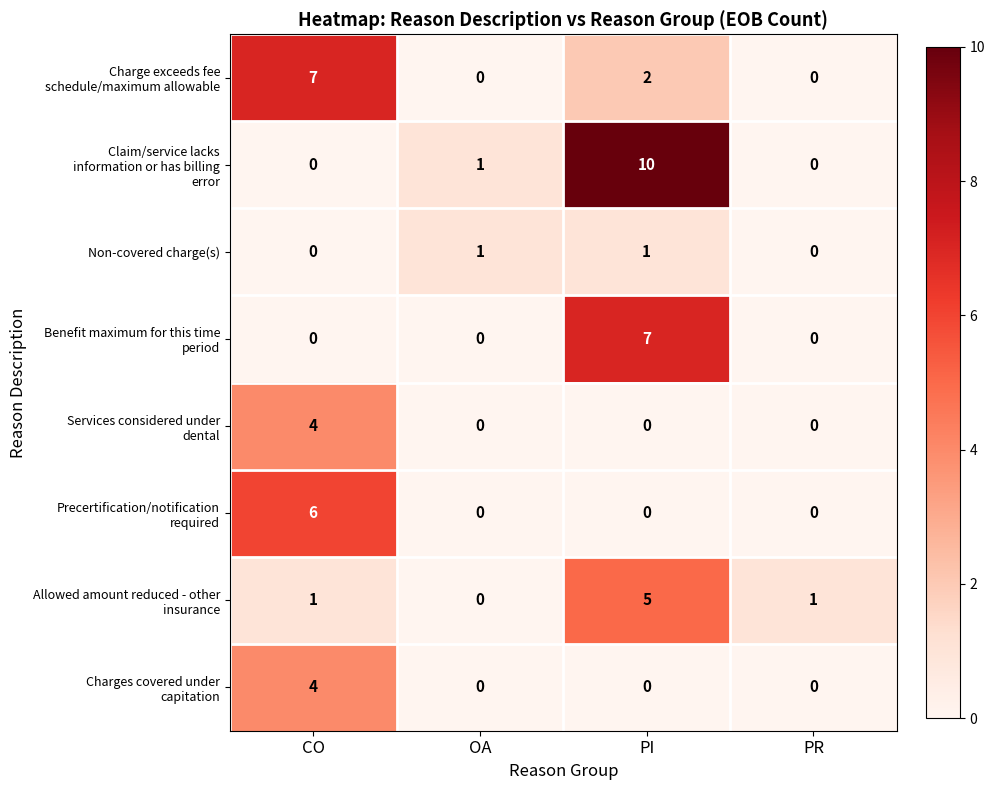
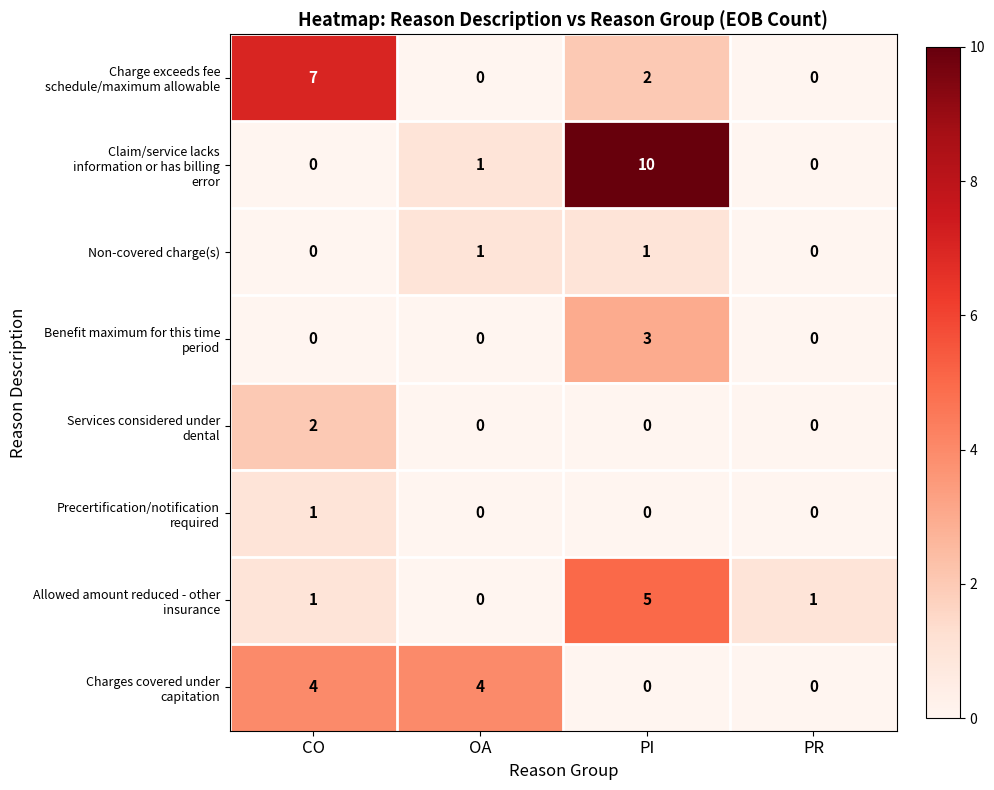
  {
    "Charge exceeds fee schedule/maximum allowable": {
      "CO": 7,
      "OA": 0,
      "PI": 2,
      "PR": 0
    },
    "Claim/service lacks information or has billing error": {
      "CO": 0,
      "OA": 1,
      "PI": 10,
      "PR": 0
    },
    "Non-covered charge(s)": {
      "CO": 0,
      "OA": 1,
      "PI": 1,
      "PR": 0
    },
    "Benefit maximum for this time period": {
      "CO": 0,
      "OA": 0,
-     "PI": 7,
+     "PI": 3,
      "PR": 0
    },
    "Services considered under dental": {
-     "CO": 4,
+     "CO": 2,
      "OA": 0,
      "PI": 0,
      "PR": 0
    },
    "Precertification/notification required": {
-     "CO": 6,
+     "CO": 1,
      "OA": 0,
      "PI": 0,
      "PR": 0
    },
    "Allowed amount reduced - other insurance": {
      "CO": 1,
      "OA": 0,
      "PI": 5,
      "PR": 1
    },
    "Charges covered under capitation": {
      "CO": 4,
-     "OA": 0,
+     "OA": 4,
      "PI": 0,
      "PR": 0
    }
  }
